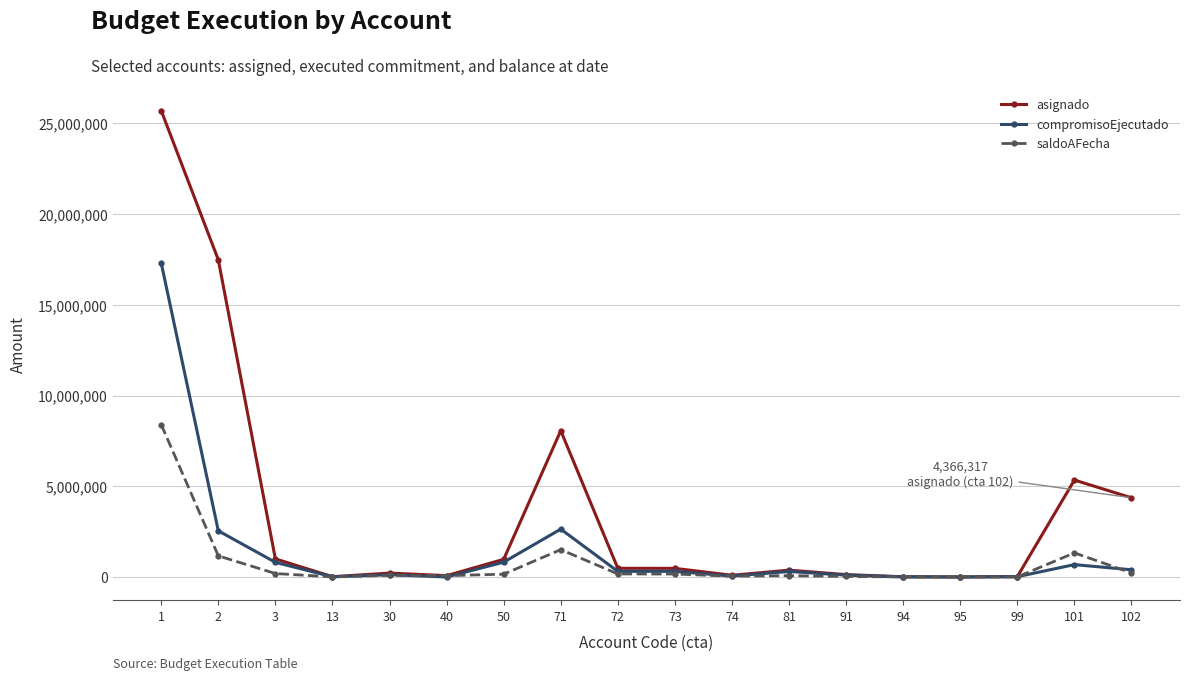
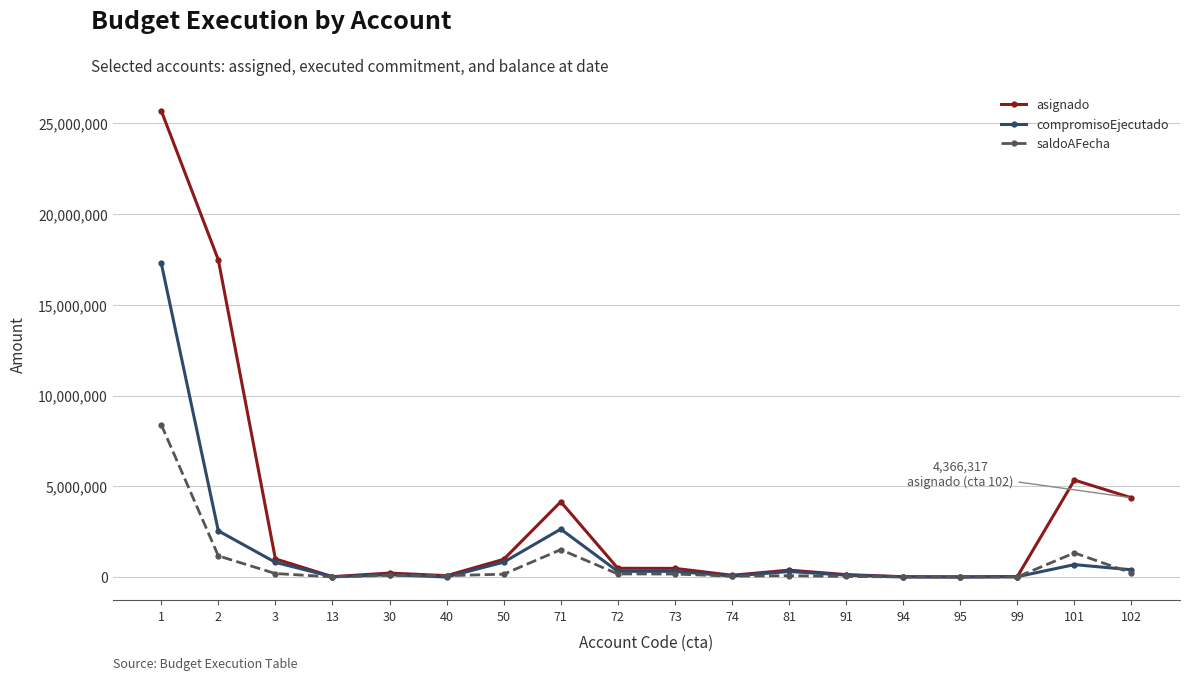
  {
    "asignado": {
      "1": "25,700,000",
      "2": "17,500,000",
      "3": "1,000,000",
      "50": "1,000,000",
-     "71": "8,100,000",
+     "71": "4,100,000",
      "72": "500,000",
      "73": "500,000",
      "102": "4,400,000"
    }
  }
